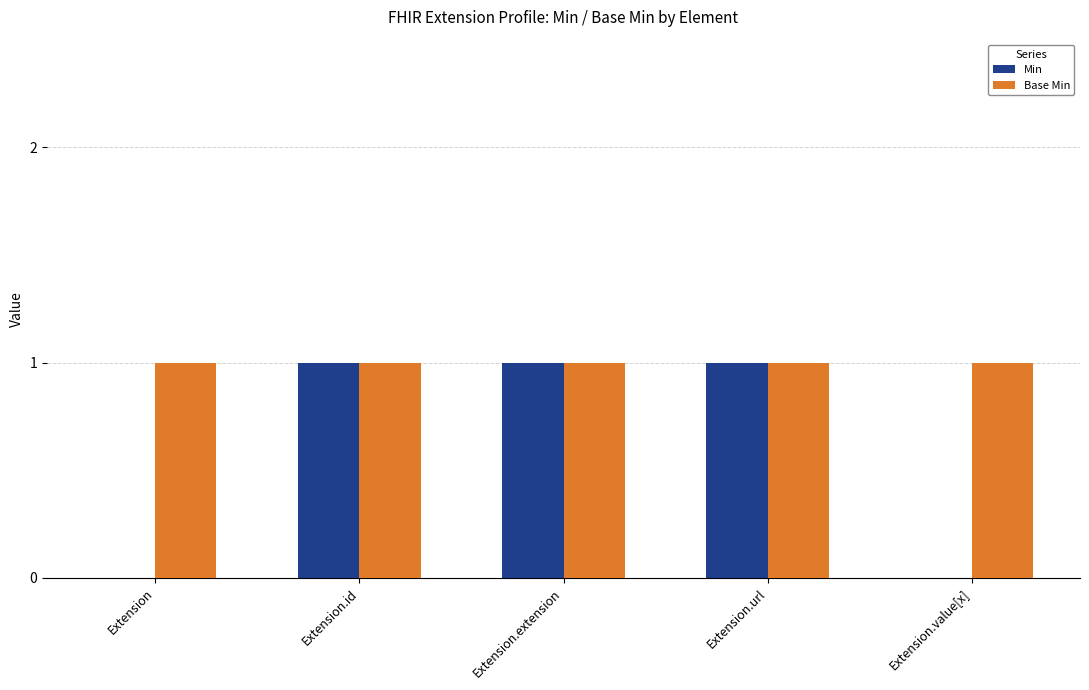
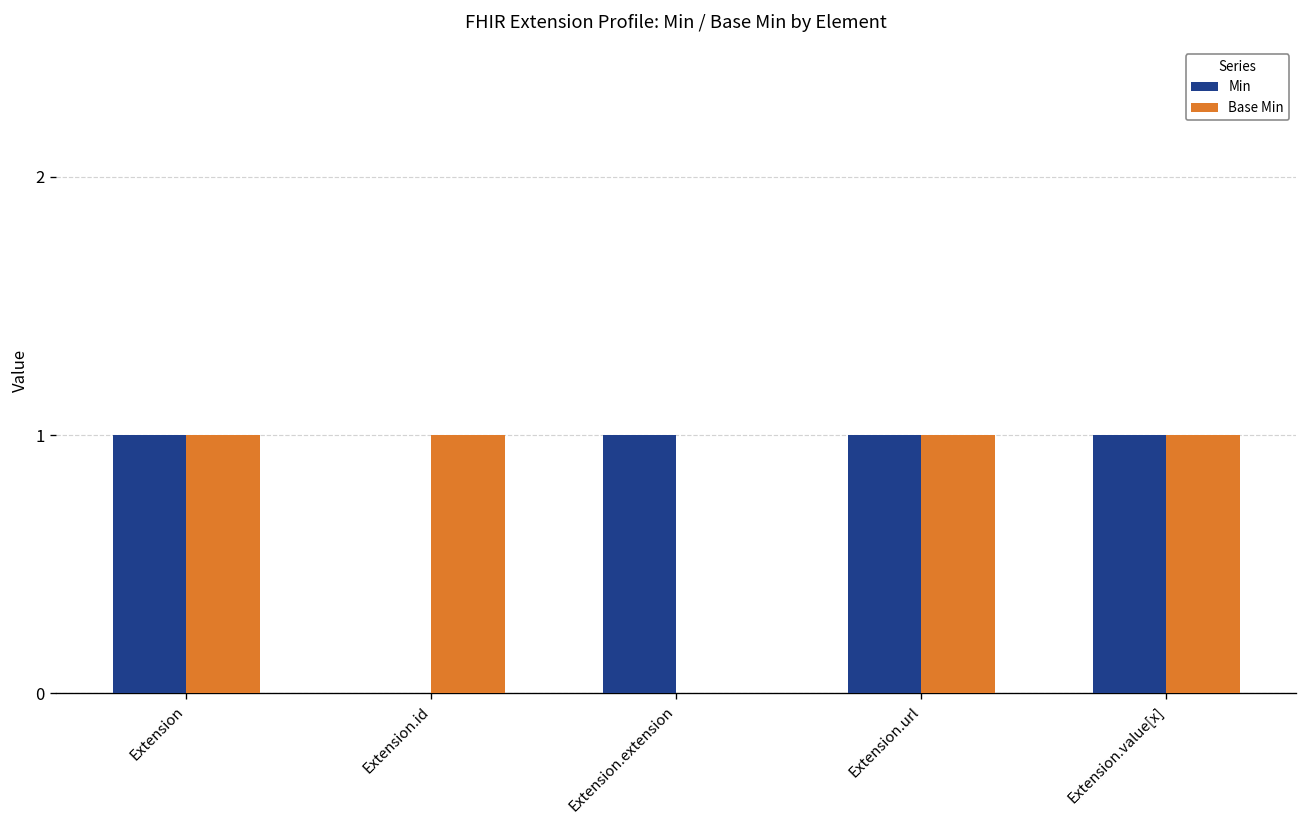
  {
    "Min": {
-     "Extension": 0,
-     "Extension.id": 1,
+     "Extension": 1,
+     "Extension.id": 0,
      "Extension.extension": 1,
      "Extension.url": 1,
-     "Extension.value[x]": 0
+     "Extension.value[x]": 1
    },
    "Base Min": {
      "Extension": 1,
      "Extension.id": 1,
-     "Extension.extension": 1,
+     "Extension.extension": 0,
      "Extension.url": 1,
      "Extension.value[x]": 1
    }
  }
